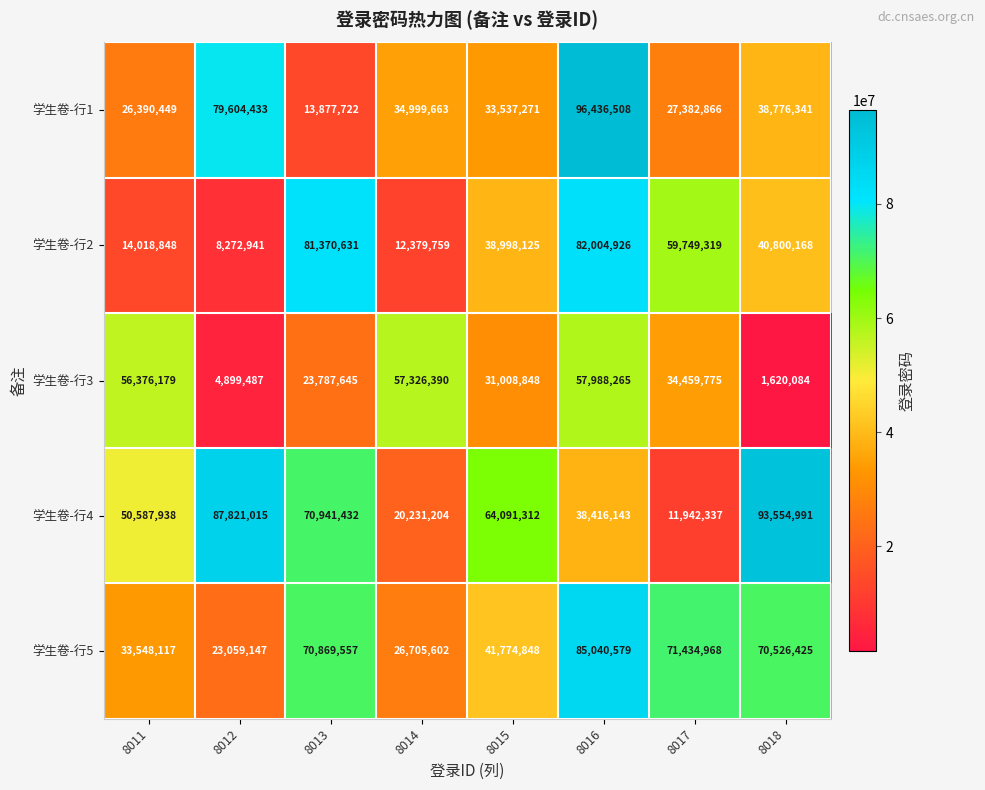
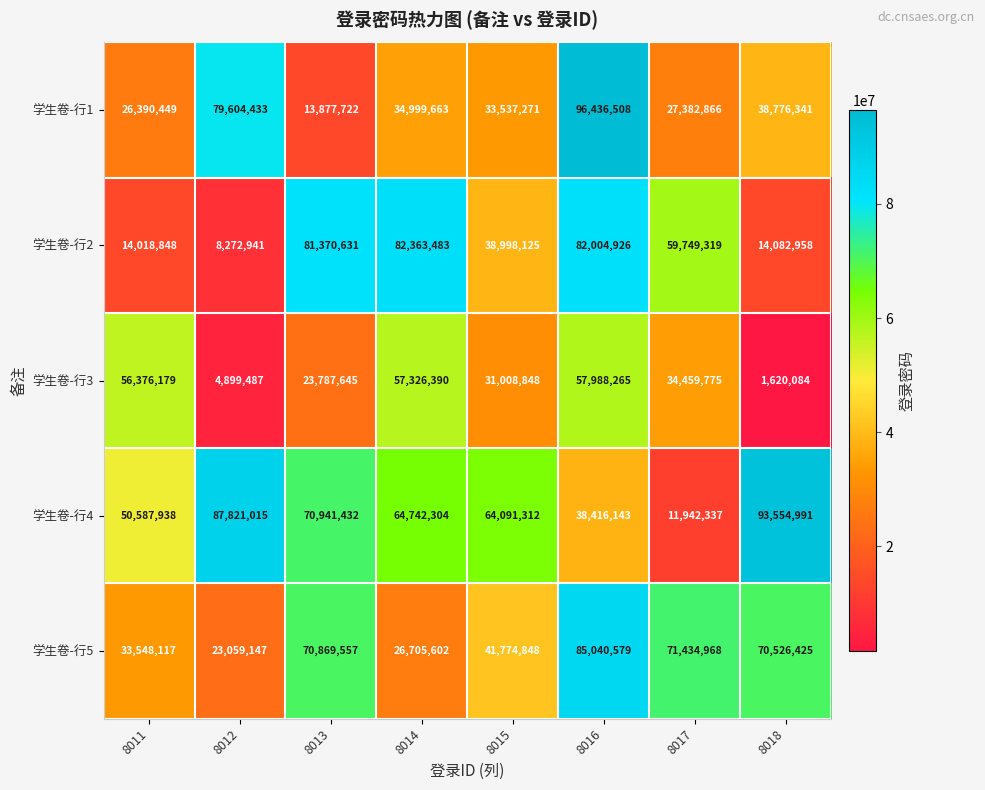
  {
    "学生卷-行1": {
      "8011": "26,390,449",
      "8012": "79,604,433",
      "8013": "13,877,722",
      "8014": "34,999,663",
      "8015": "33,537,271",
      "8016": "96,436,508",
      "8017": "27,382,866",
      "8018": "38,776,341"
    },
    "学生卷-行2": {
      "8011": "14,018,848",
      "8012": "8,272,941",
      "8013": "81,370,631",
-     "8014": "12,379,759",
+     "8014": "82,363,483",
      "8015": "38,998,125",
      "8016": "82,004,926",
      "8017": "59,749,319",
-     "8018": "40,800,168"
+     "8018": "14,082,958"
    },
    "学生卷-行3": {
      "8011": "56,376,179",
      "8012": "4,899,487",
      "8013": "23,787,645",
      "8014": "57,326,390",
      "8015": "31,008,848",
      "8016": "57,988,265",
      "8017": "34,459,775",
      "8018": "1,620,084"
    },
    "学生卷-行4": {
      "8011": "50,587,938",
      "8012": "87,821,015",
      "8013": "70,941,432",
-     "8014": "20,231,204",
+     "8014": "64,742,304",
      "8015": "64,091,312",
      "8016": "38,416,143",
      "8017": "11,942,337",
      "8018": "93,554,991"
    },
    "学生卷-行5": {
      "8011": "33,548,117",
      "8012": "23,059,147",
      "8013": "70,869,557",
      "8014": "26,705,602",
      "8015": "41,774,848",
      "8016": "85,040,579",
      "8017": "71,434,968",
      "8018": "70,526,425"
    }
  }
